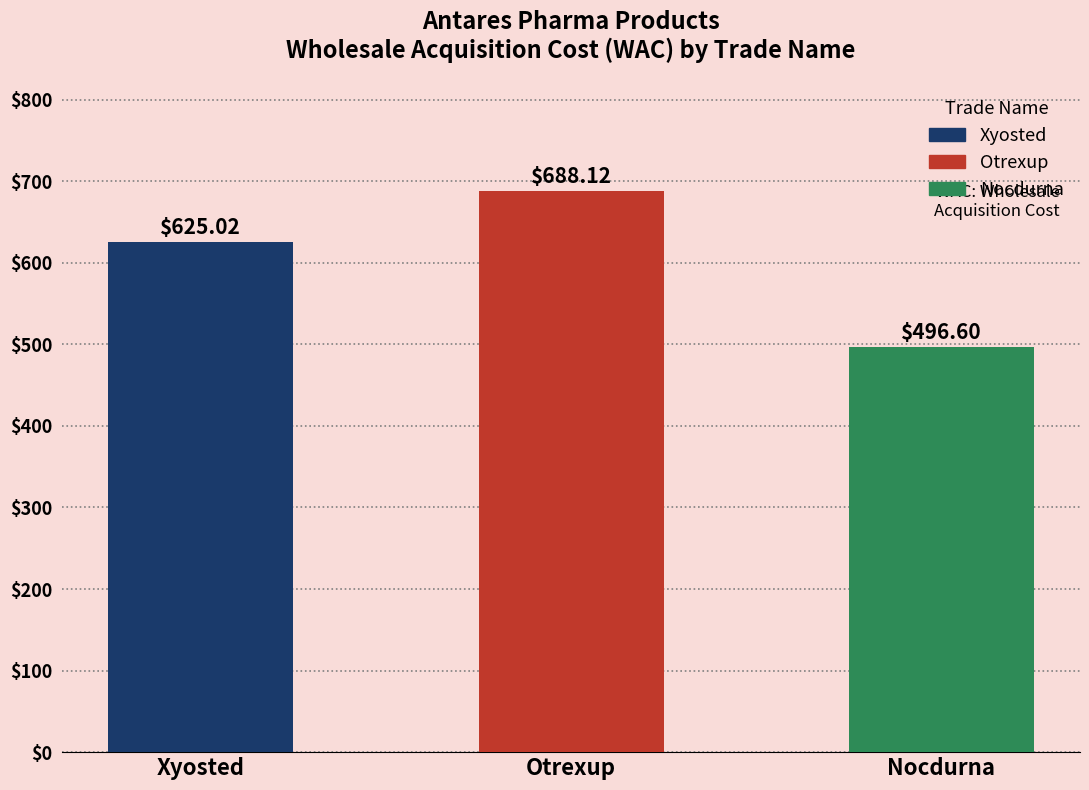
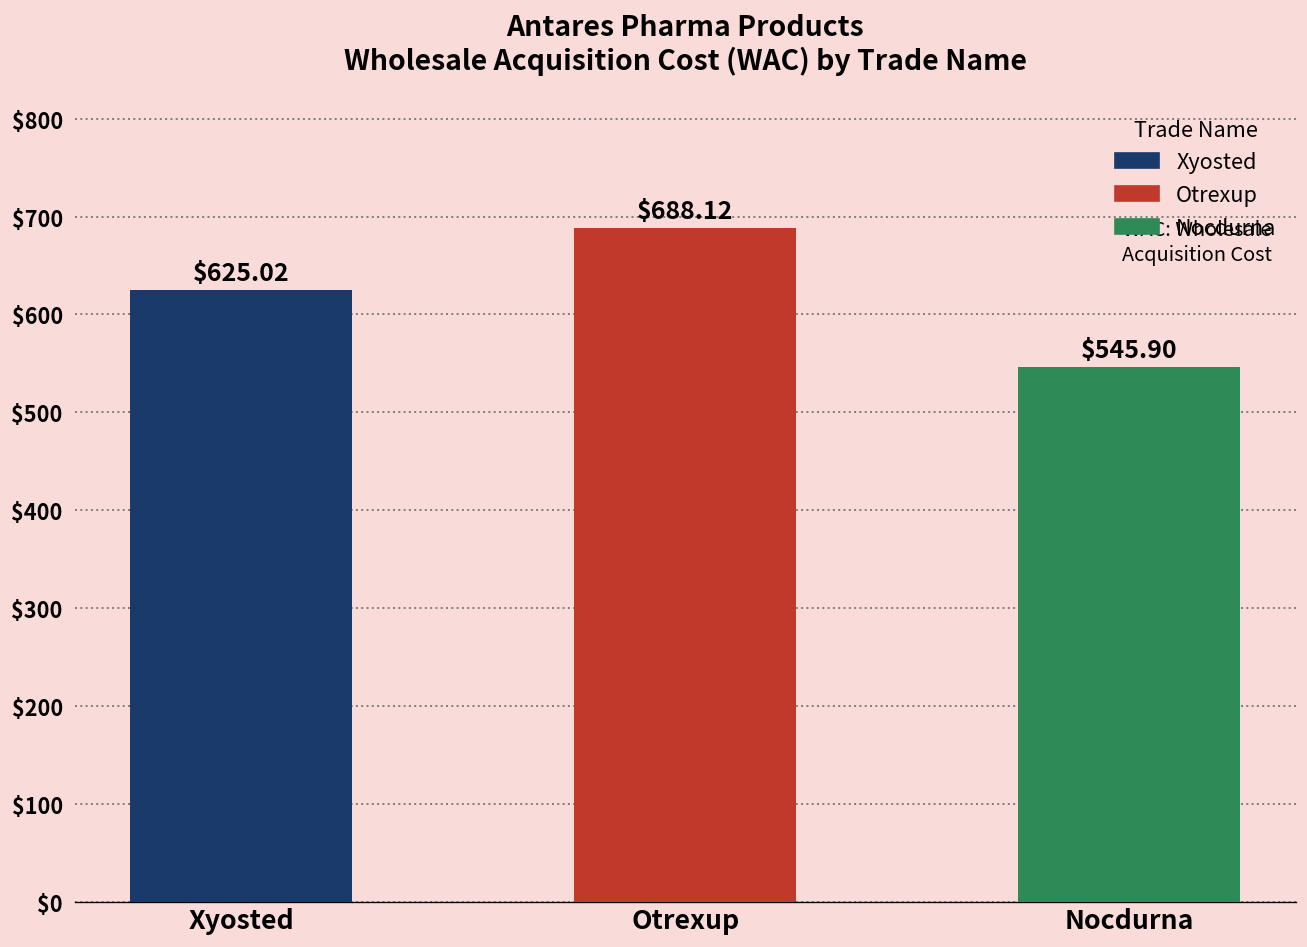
  {
    "Xyosted": "$625.02",
    "Otrexup": "$688.12",
-   "Nocdurna": "$496.60"
+   "Nocdurna": "$545.90"
  }
